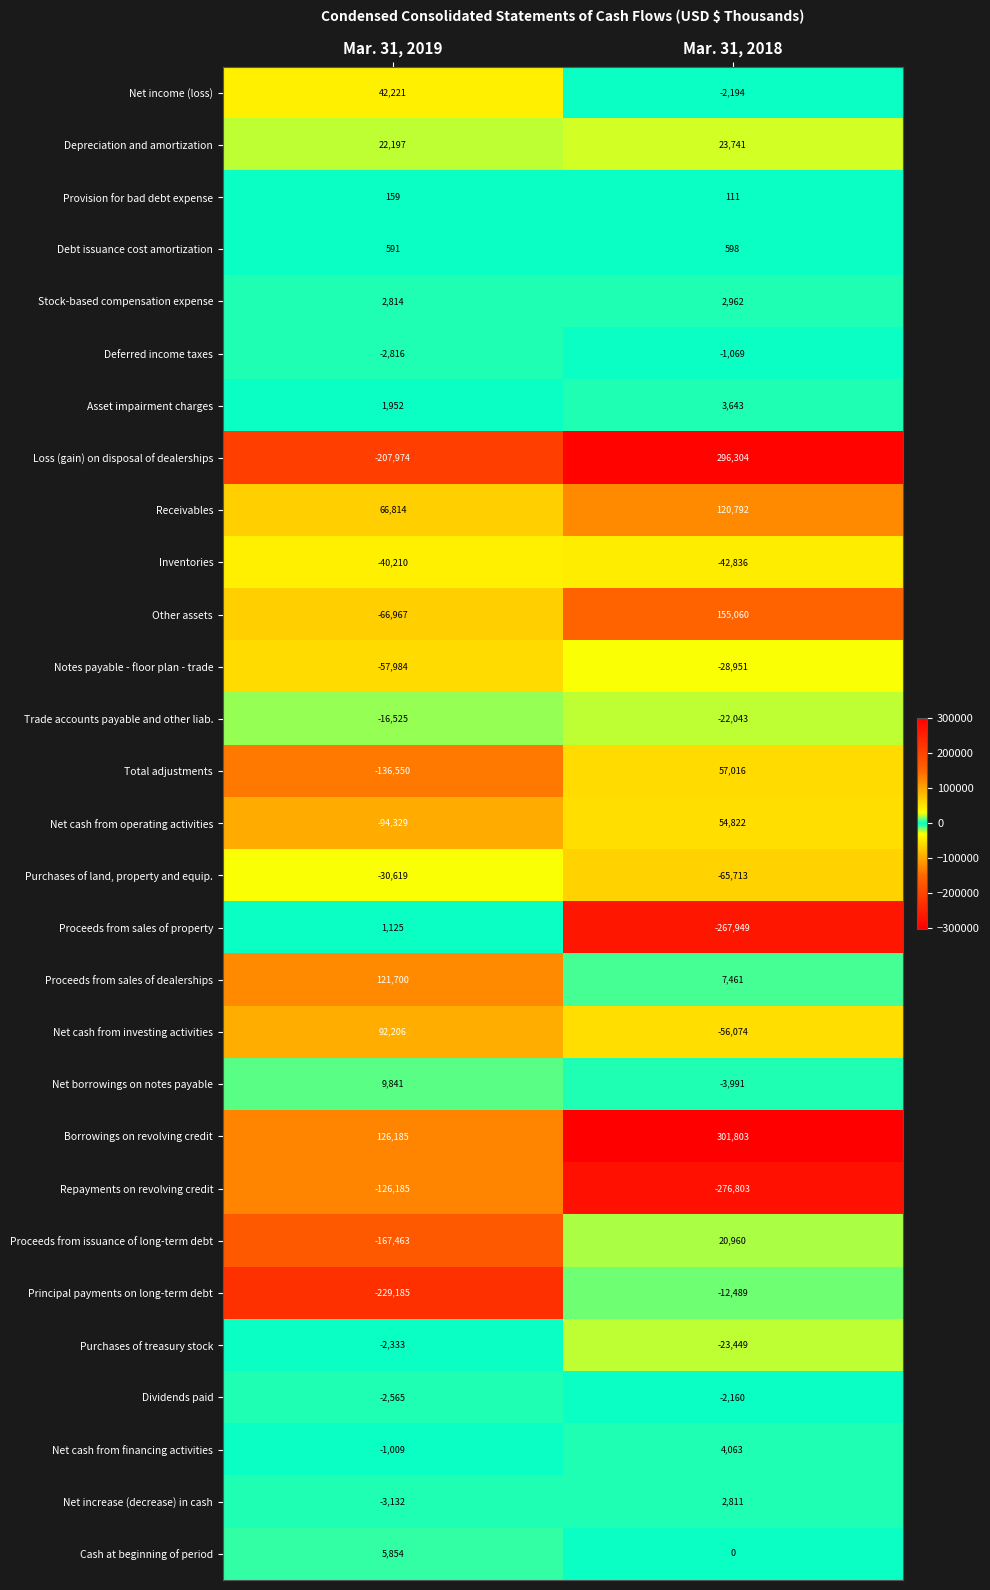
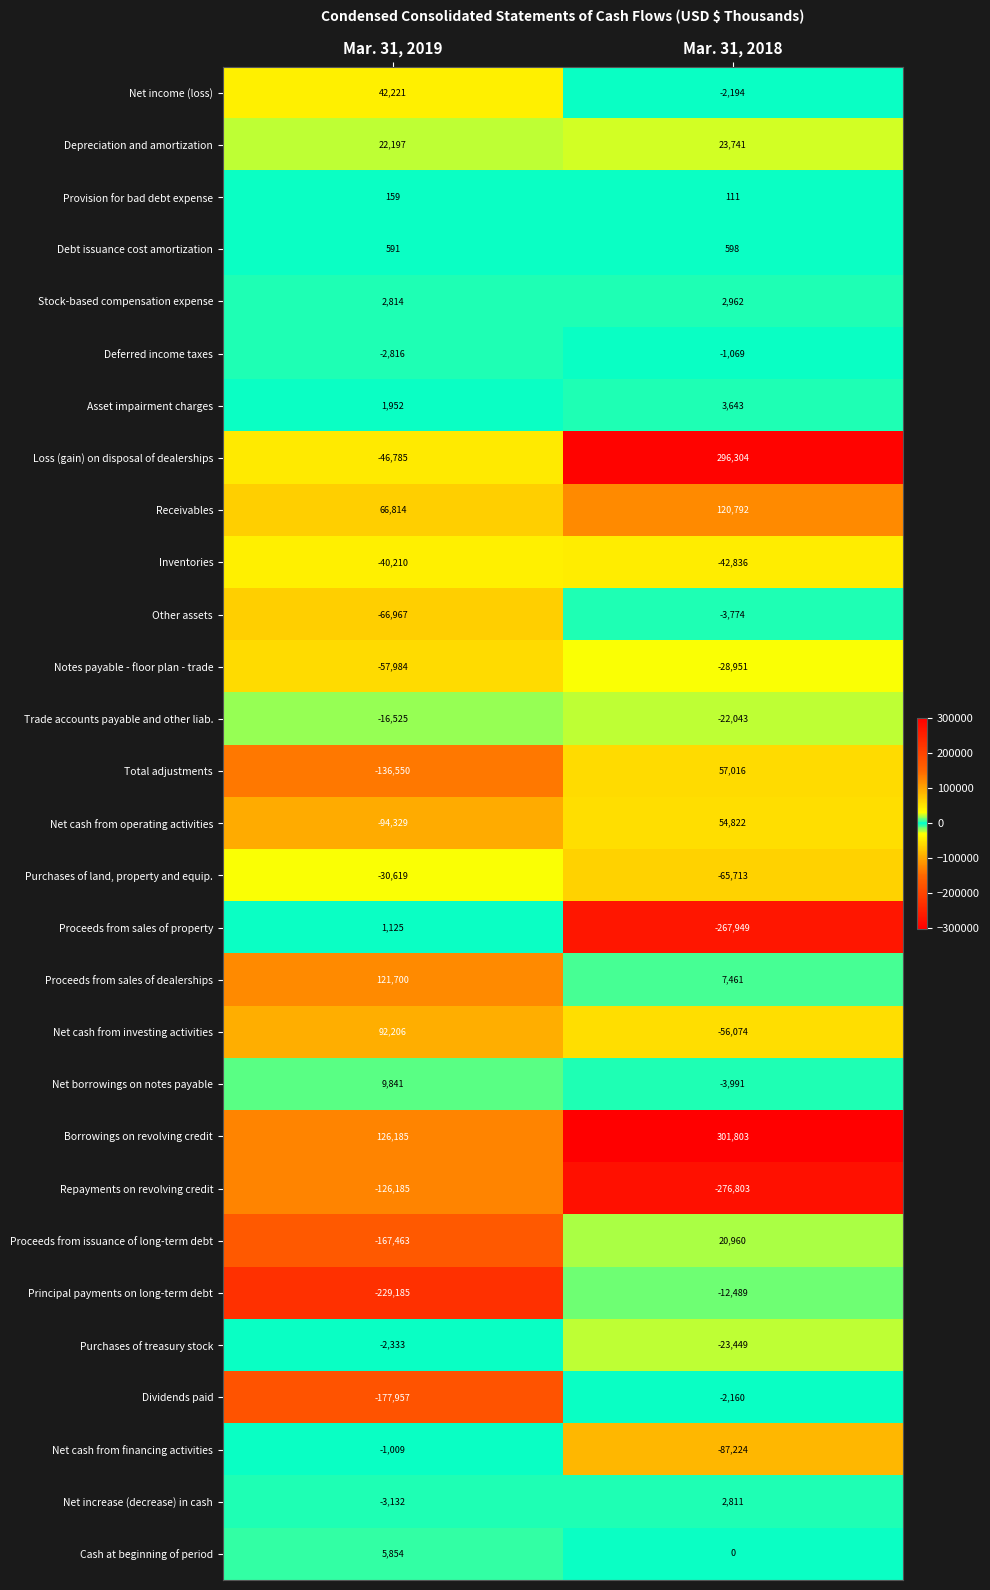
  {
    "Net income (loss)": {
      "Mar. 31, 2019": "42,221",
      "Mar. 31, 2018": "-2,194"
    },
    "Depreciation and amortization": {
      "Mar. 31, 2019": "22,197",
      "Mar. 31, 2018": "23,741"
    },
    "Provision for bad debt expense": {
      "Mar. 31, 2019": "159",
      "Mar. 31, 2018": "111"
    },
    "Debt issuance cost amortization": {
      "Mar. 31, 2019": "591",
      "Mar. 31, 2018": "598"
    },
    "Stock-based compensation expense": {
      "Mar. 31, 2019": "2,814",
      "Mar. 31, 2018": "2,962"
    },
    "Deferred income taxes": {
      "Mar. 31, 2019": "-2,816",
      "Mar. 31, 2018": "-1,069"
    },
    "Asset impairment charges": {
      "Mar. 31, 2019": "1,952",
      "Mar. 31, 2018": "3,643"
    },
    "Loss (gain) on disposal of dealerships": {
-     "Mar. 31, 2019": "-207,974",
+     "Mar. 31, 2019": "-46,785",
      "Mar. 31, 2018": "296,304"
    },
    "Receivables": {
      "Mar. 31, 2019": "66,814",
      "Mar. 31, 2018": "120,792"
    },
    "Inventories": {
      "Mar. 31, 2019": "-40,210",
      "Mar. 31, 2018": "-42,836"
    },
    "Other assets": {
      "Mar. 31, 2019": "-66,967",
-     "Mar. 31, 2018": "155,060"
+     "Mar. 31, 2018": "-3,774"
    },
    "Notes payable - floor plan - trade": {
      "Mar. 31, 2019": "-57,984",
      "Mar. 31, 2018": "-28,951"
    },
    "Trade accounts payable and other liab.": {
      "Mar. 31, 2019": "-16,525",
      "Mar. 31, 2018": "-22,043"
    },
    "Total adjustments": {
      "Mar. 31, 2019": "-136,550",
      "Mar. 31, 2018": "57,016"
    },
    "Net cash from operating activities": {
      "Mar. 31, 2019": "-94,329",
      "Mar. 31, 2018": "54,822"
    },
    "Purchases of land, property and equip.": {
      "Mar. 31, 2019": "-30,619",
      "Mar. 31, 2018": "-65,713"
    },
    "Proceeds from sales of property": {
      "Mar. 31, 2019": "1,125",
      "Mar. 31, 2018": "-267,949"
    },
    "Proceeds from sales of dealerships": {
      "Mar. 31, 2019": "121,700",
      "Mar. 31, 2018": "7,461"
    },
    "Net cash from investing activities": {
      "Mar. 31, 2019": "92,206",
      "Mar. 31, 2018": "-56,074"
    },
    "Net borrowings on notes payable": {
      "Mar. 31, 2019": "9,841",
      "Mar. 31, 2018": "-3,991"
    },
    "Borrowings on revolving credit": {
      "Mar. 31, 2019": "126,185",
      "Mar. 31, 2018": "301,803"
    },
    "Repayments on revolving credit": {
      "Mar. 31, 2019": "-126,185",
      "Mar. 31, 2018": "-276,803"
    },
    "Proceeds from issuance of long-term debt": {
      "Mar. 31, 2019": "-167,463",
      "Mar. 31, 2018": "20,960"
    },
    "Principal payments on long-term debt": {
      "Mar. 31, 2019": "-229,185",
      "Mar. 31, 2018": "-12,489"
    },
    "Purchases of treasury stock": {
      "Mar. 31, 2019": "-2,333",
      "Mar. 31, 2018": "-23,449"
    },
    "Dividends paid": {
-     "Mar. 31, 2019": "-2,565",
+     "Mar. 31, 2019": "-177,957",
      "Mar. 31, 2018": "-2,160"
    },
    "Net cash from financing activities": {
      "Mar. 31, 2019": "-1,009",
-     "Mar. 31, 2018": "4,063"
+     "Mar. 31, 2018": "-87,224"
    },
    "Net increase (decrease) in cash": {
      "Mar. 31, 2019": "-3,132",
      "Mar. 31, 2018": "2,811"
    },
    "Cash at beginning of period": {
      "Mar. 31, 2019": "5,854",
      "Mar. 31, 2018": "0"
    }
  }
